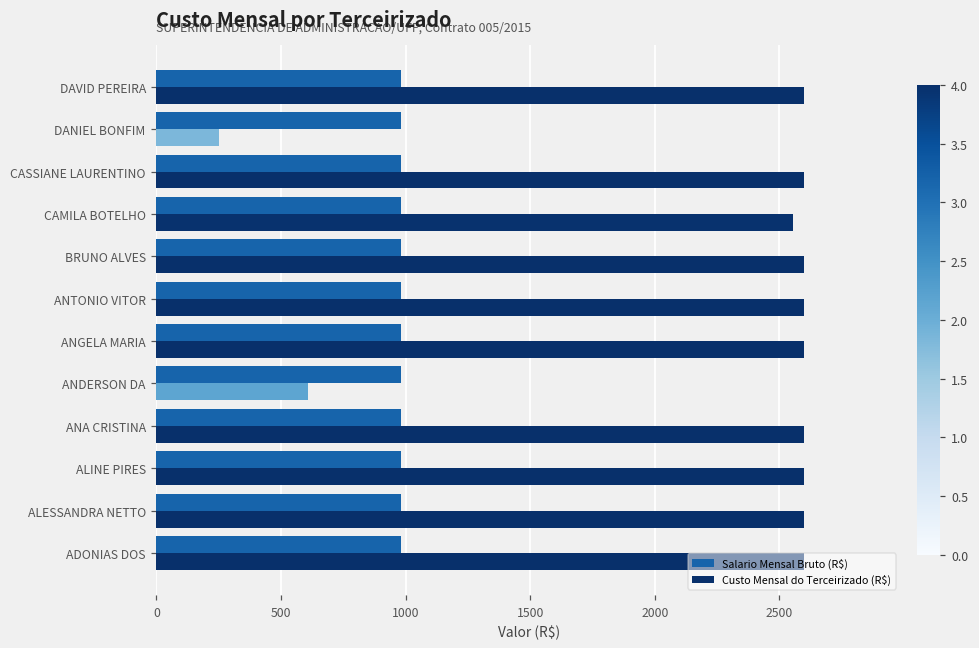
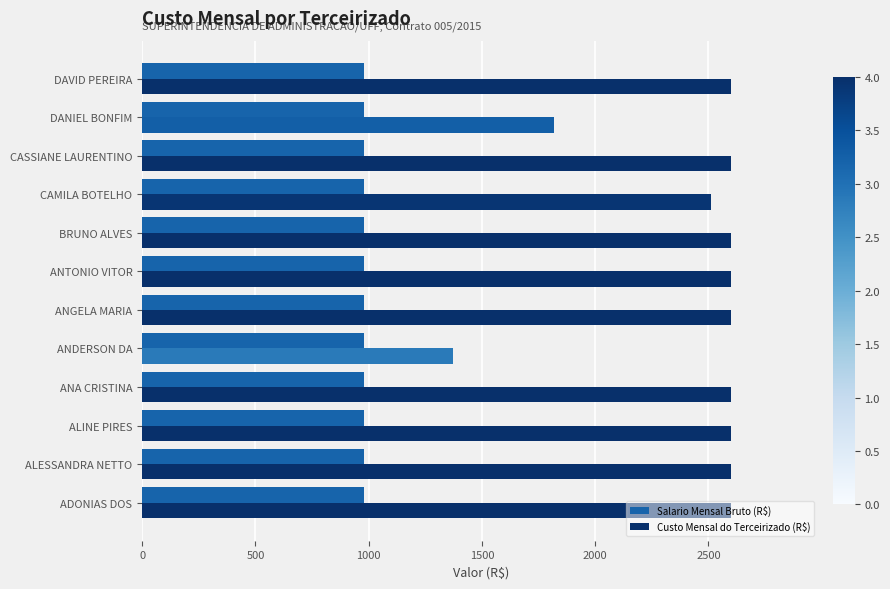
  {
    "Salario Mensal Bruto (R$)": {
      "DAVID PEREIRA": 980,
      "DANIEL BONFIM": 980,
      "CASSIANE LAURENTINO": 980,
      "CAMILA BOTELHO": 980,
      "BRUNO ALVES": 980,
      "ANTONIO VITOR": 980,
      "ANGELA MARIA": 980,
      "ANDERSON DA": 980,
      "ANA CRISTINA": 980,
      "ALINE PIRES": 980,
      "ALESSANDRA NETTO": 980,
      "ADONIAS DOS": 980
    },
    "Custo Mensal do Terceirizado (R$)": {
      "DAVID PEREIRA": 2600,
-     "DANIEL BONFIM": 250,
+     "DANIEL BONFIM": 1820,
      "CASSIANE LAURENTINO": 2600,
-     "CAMILA BOTELHO": 2550,
+     "CAMILA BOTELHO": 2510,
      "BRUNO ALVES": 2600,
      "ANTONIO VITOR": 2600,
      "ANGELA MARIA": 2600,
-     "ANDERSON DA": 610,
+     "ANDERSON DA": 1370,
      "ANA CRISTINA": 2600,
      "ALINE PIRES": 2600,
      "ALESSANDRA NETTO": 2600
    }
  }
